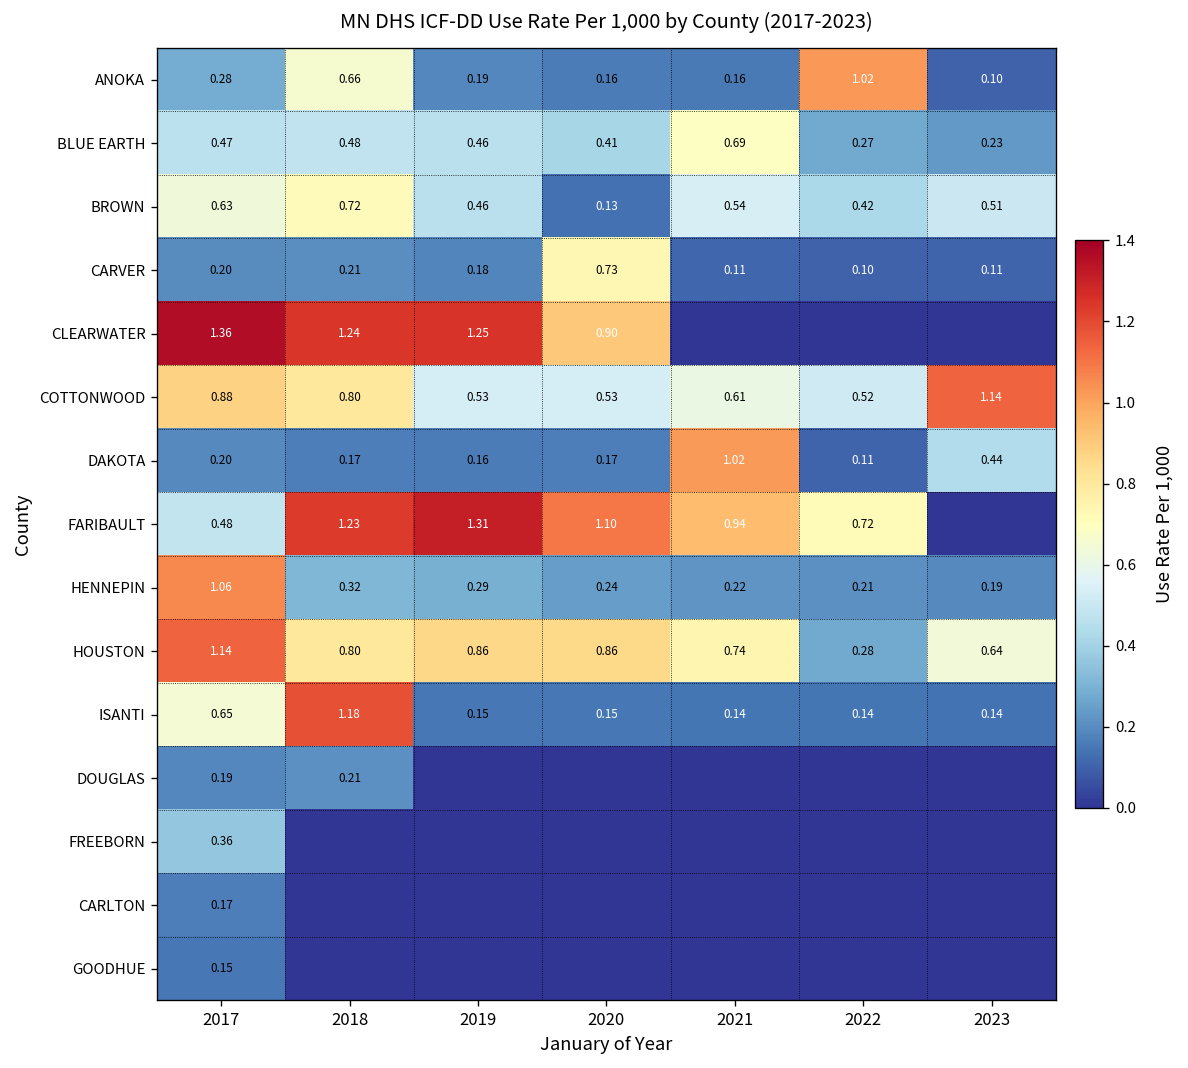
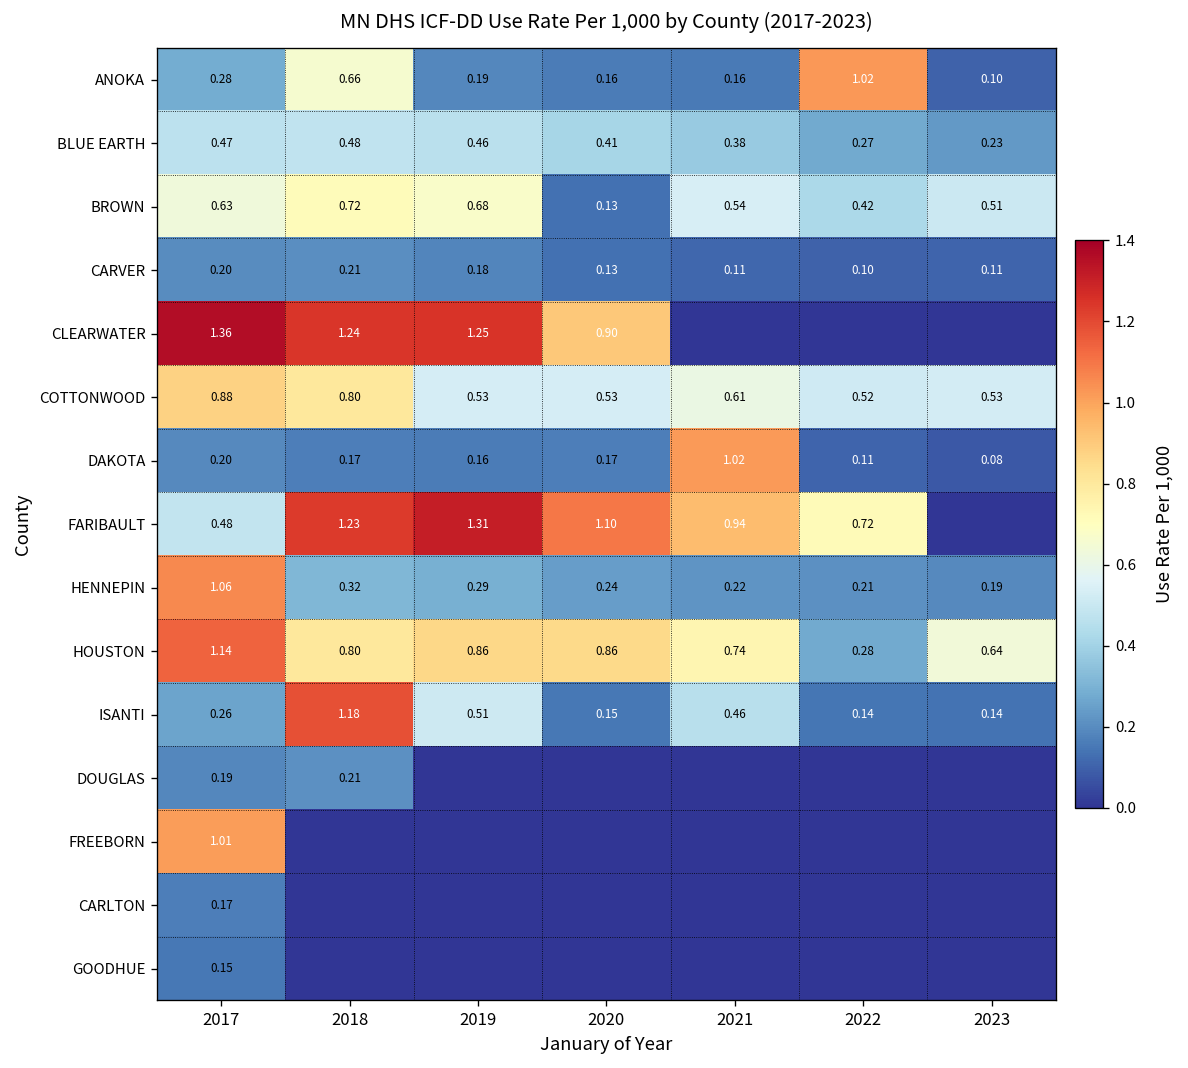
  {
    "ANOKA": {
      "2017": 0.28,
      "2018": 0.66,
      "2019": 0.19,
      "2020": 0.16,
      "2021": 0.16,
      "2022": 1.02,
      "2023": 0.10
    },
    "BLUE EARTH": {
      "2017": 0.47,
      "2018": 0.48,
      "2019": 0.46,
      "2020": 0.41,
-     "2021": 0.69,
+     "2021": 0.38,
      "2022": 0.27,
      "2023": 0.23
    },
    "BROWN": {
      "2017": 0.63,
      "2018": 0.72,
-     "2019": 0.46,
+     "2019": 0.68,
      "2020": 0.13,
      "2021": 0.54,
      "2022": 0.42,
      "2023": 0.51
    },
    "CARVER": {
      "2017": 0.20,
      "2018": 0.21,
      "2019": 0.18,
-     "2020": 0.73,
+     "2020": 0.13,
      "2021": 0.11,
      "2022": 0.10,
      "2023": 0.11
    },
    "CLEARWATER": {
      "2017": 1.36,
      "2018": 1.24,
      "2019": 1.25,
      "2020": 0.90
    },
    "COTTONWOOD": {
      "2017": 0.88,
      "2018": 0.80,
      "2019": 0.53,
      "2020": 0.53,
      "2021": 0.61,
      "2022": 0.52,
-     "2023": 1.14
+     "2023": 0.53
    },
    "DAKOTA": {
      "2017": 0.20,
      "2018": 0.17,
      "2019": 0.16,
      "2020": 0.17,
      "2021": 1.02,
      "2022": 0.11,
-     "2023": 0.44
+     "2023": 0.08
    },
    "FARIBAULT": {
      "2017": 0.48,
      "2018": 1.23,
      "2019": 1.31,
      "2020": 1.10,
      "2021": 0.94,
      "2022": 0.72
    },
    "HENNEPIN": {
      "2017": 1.06,
      "2018": 0.32,
      "2019": 0.29,
      "2020": 0.24,
      "2021": 0.22,
      "2022": 0.21,
      "2023": 0.19
    },
    "HOUSTON": {
      "2017": 1.14,
      "2018": 0.80,
      "2019": 0.86,
      "2020": 0.86,
      "2021": 0.74,
      "2022": 0.28,
      "2023": 0.64
    },
    "ISANTI": {
-     "2017": 0.65,
+     "2017": 0.26,
      "2018": 1.18,
-     "2019": 0.15,
+     "2019": 0.51,
      "2020": 0.15,
-     "2021": 0.14,
+     "2021": 0.46,
      "2022": 0.14,
      "2023": 0.14
    },
    "DOUGLAS": {
      "2017": 0.19,
      "2018": 0.21
    },
    "FREEBORN": {
-     "2017": 0.36
+     "2017": 1.01
    },
    "CARLTON": {
      "2017": 0.17
    },
    "GOODHUE": {
      "2017": 0.15
    }
  }
